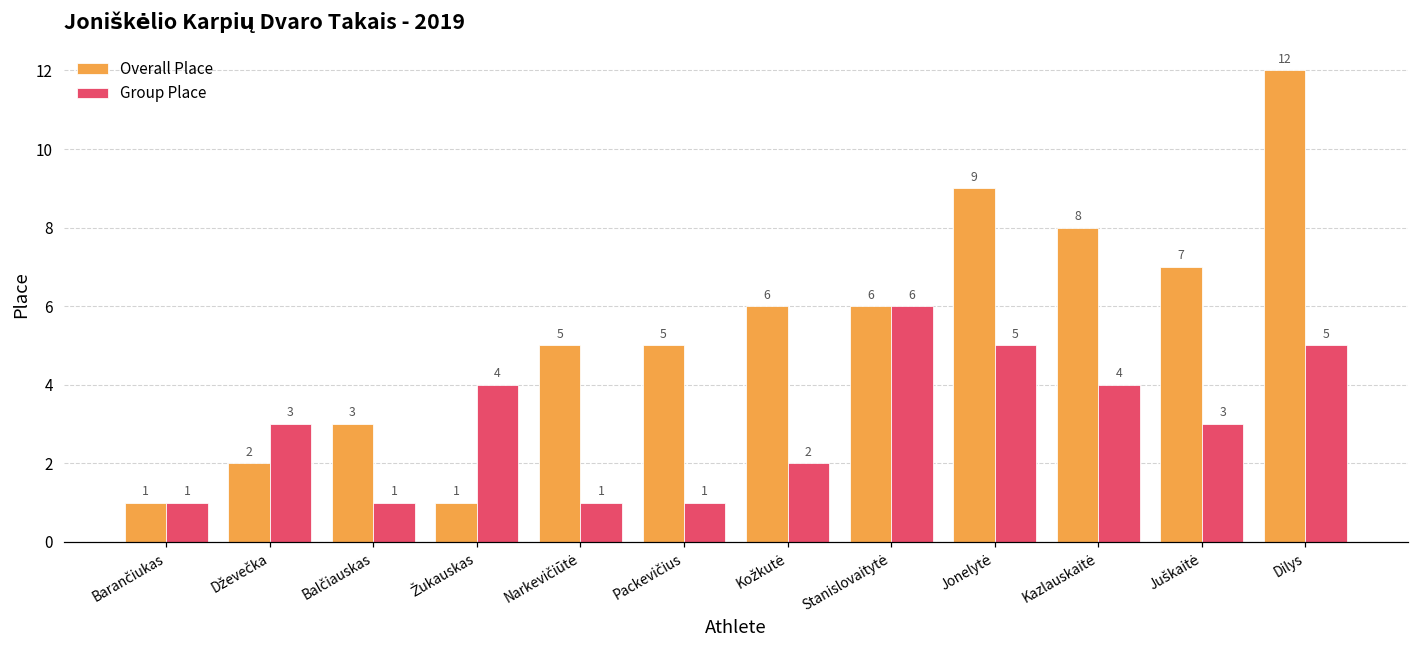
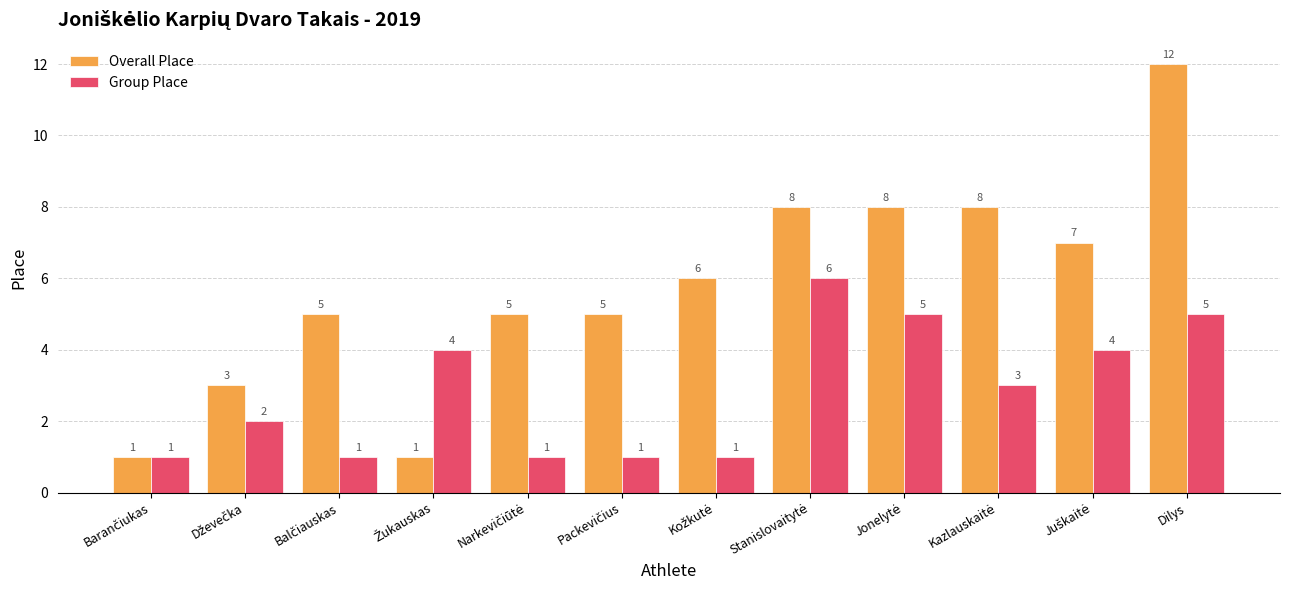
  {
    "Overall Place": {
      "Barančiukas": 1,
-     "Dževečka": 2,
-     "Balčiauskas": 3,
+     "Dževečka": 3,
+     "Balčiauskas": 5,
      "Žukauskas": 1,
      "Narkevičiūtė": 5,
      "Packevičius": 5,
      "Kožkutė": 6,
-     "Stanislovaitytė": 6,
-     "Jonelytė": 9,
+     "Stanislovaitytė": 8,
+     "Jonelytė": 8,
      "Kazlauskaitė": 8,
      "Juškaitė": 7,
      "Dilys": 12
    },
    "Group Place": {
      "Barančiukas": 1,
-     "Dževečka": 3,
+     "Dževečka": 2,
      "Balčiauskas": 1,
      "Žukauskas": 4,
      "Narkevičiūtė": 1,
      "Packevičius": 1,
-     "Kožkutė": 2,
+     "Kožkutė": 1,
      "Stanislovaitytė": 6,
      "Jonelytė": 5,
-     "Kazlauskaitė": 4,
-     "Juškaitė": 3,
+     "Kazlauskaitė": 3,
+     "Juškaitė": 4,
      "Dilys": 5
    }
  }
